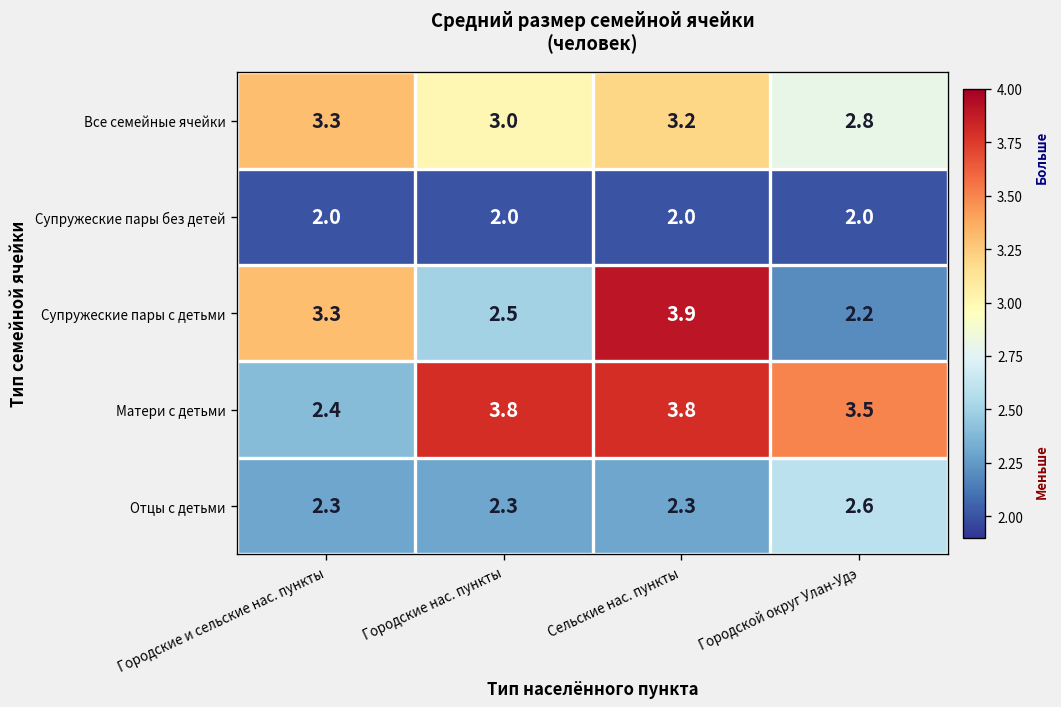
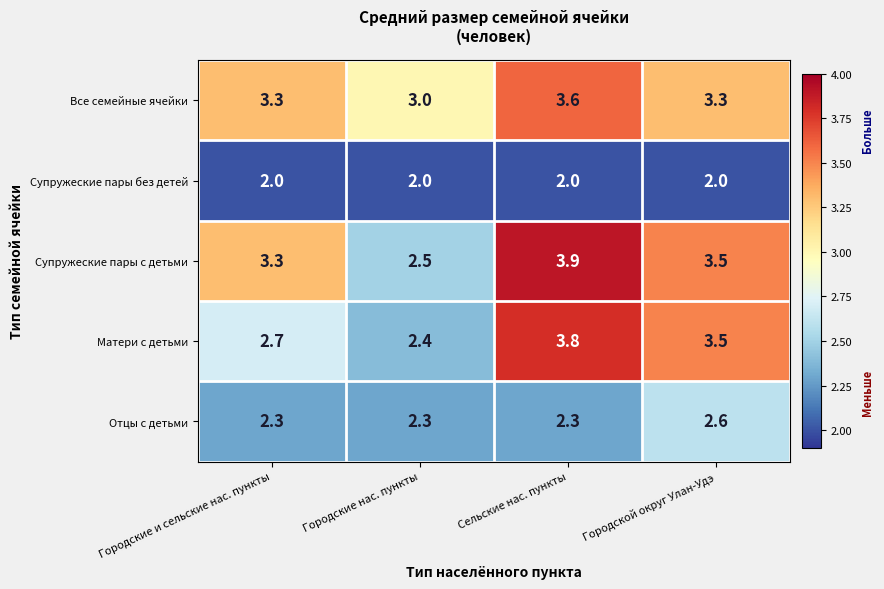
  {
    "Все семейные ячейки": {
      "Городские и сельские нас. пункты": 3.3,
      "Городские нас. пункты": 3.0,
-     "Сельские нас. пункты": 3.2,
-     "Городской округ Улан-Удэ": 2.8
+     "Сельские нас. пункты": 3.6,
+     "Городской округ Улан-Удэ": 3.3
    },
    "Супружеские пары без детей": {
      "Городские и сельские нас. пункты": 2.0,
      "Городские нас. пункты": 2.0,
      "Сельские нас. пункты": 2.0,
      "Городской округ Улан-Удэ": 2.0
    },
    "Супружеские пары с детьми": {
      "Городские и сельские нас. пункты": 3.3,
      "Городские нас. пункты": 2.5,
      "Сельские нас. пункты": 3.9,
-     "Городской округ Улан-Удэ": 2.2
+     "Городской округ Улан-Удэ": 3.5
    },
    "Матери с детьми": {
-     "Городские и сельские нас. пункты": 2.4,
-     "Городские нас. пункты": 3.8,
+     "Городские и сельские нас. пункты": 2.7,
+     "Городские нас. пункты": 2.4,
      "Сельские нас. пункты": 3.8,
      "Городской округ Улан-Удэ": 3.5
    },
    "Отцы с детьми": {
      "Городские и сельские нас. пункты": 2.3,
      "Городские нас. пункты": 2.3,
      "Сельские нас. пункты": 2.3,
      "Городской округ Улан-Удэ": 2.6
    }
  }
